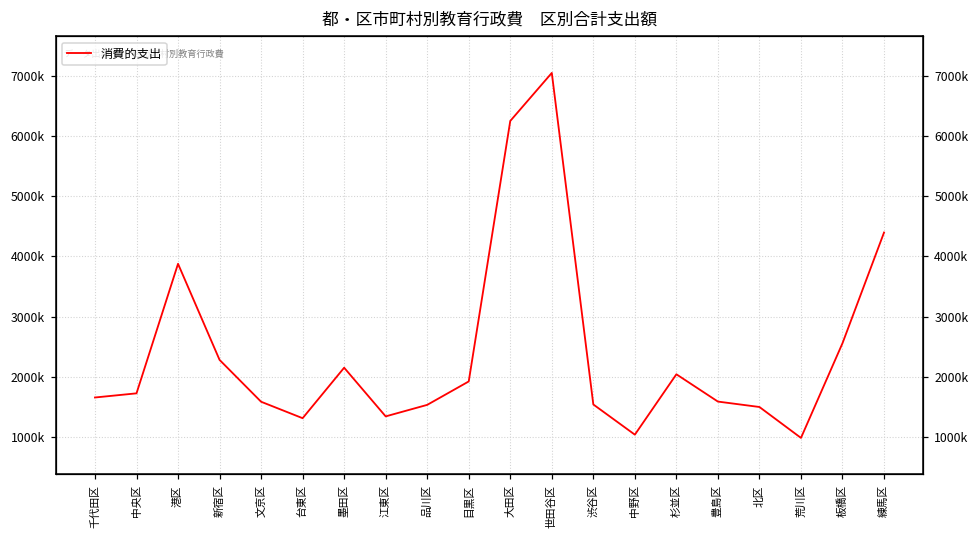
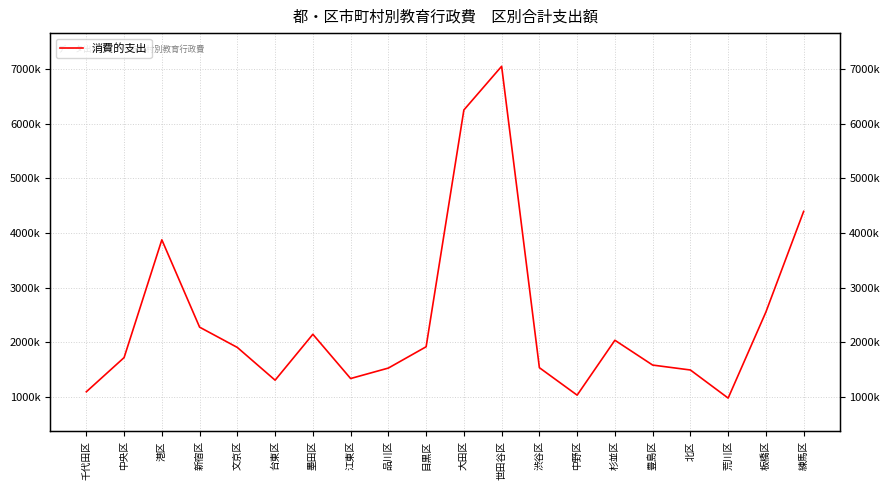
  {
-   "千代田区": 1700000,
+   "千代田区": 1100000,
    "中央区": 1700000,
    "港区": 3900000,
    "新宿区": 2300000,
-   "文京区": 1600000,
+   "文京区": 1900000,
    "台東区": 1300000,
    "墨田区": 2100000,
    "江東区": 1300000,
    "品川区": 1500000,
    "目黒区": 1900000,
    "大田区": 6300000,
    "世田谷区": 7100000,
    "渋谷区": 1500000,
    "中野区": 1000000,
    "杉並区": 2000000,
    "豊島区": 1600000,
    "北区": 1500000,
    "荒川区": 1000000,
    "板橋区": 2600000,
    "練馬区": 4400000
  }
